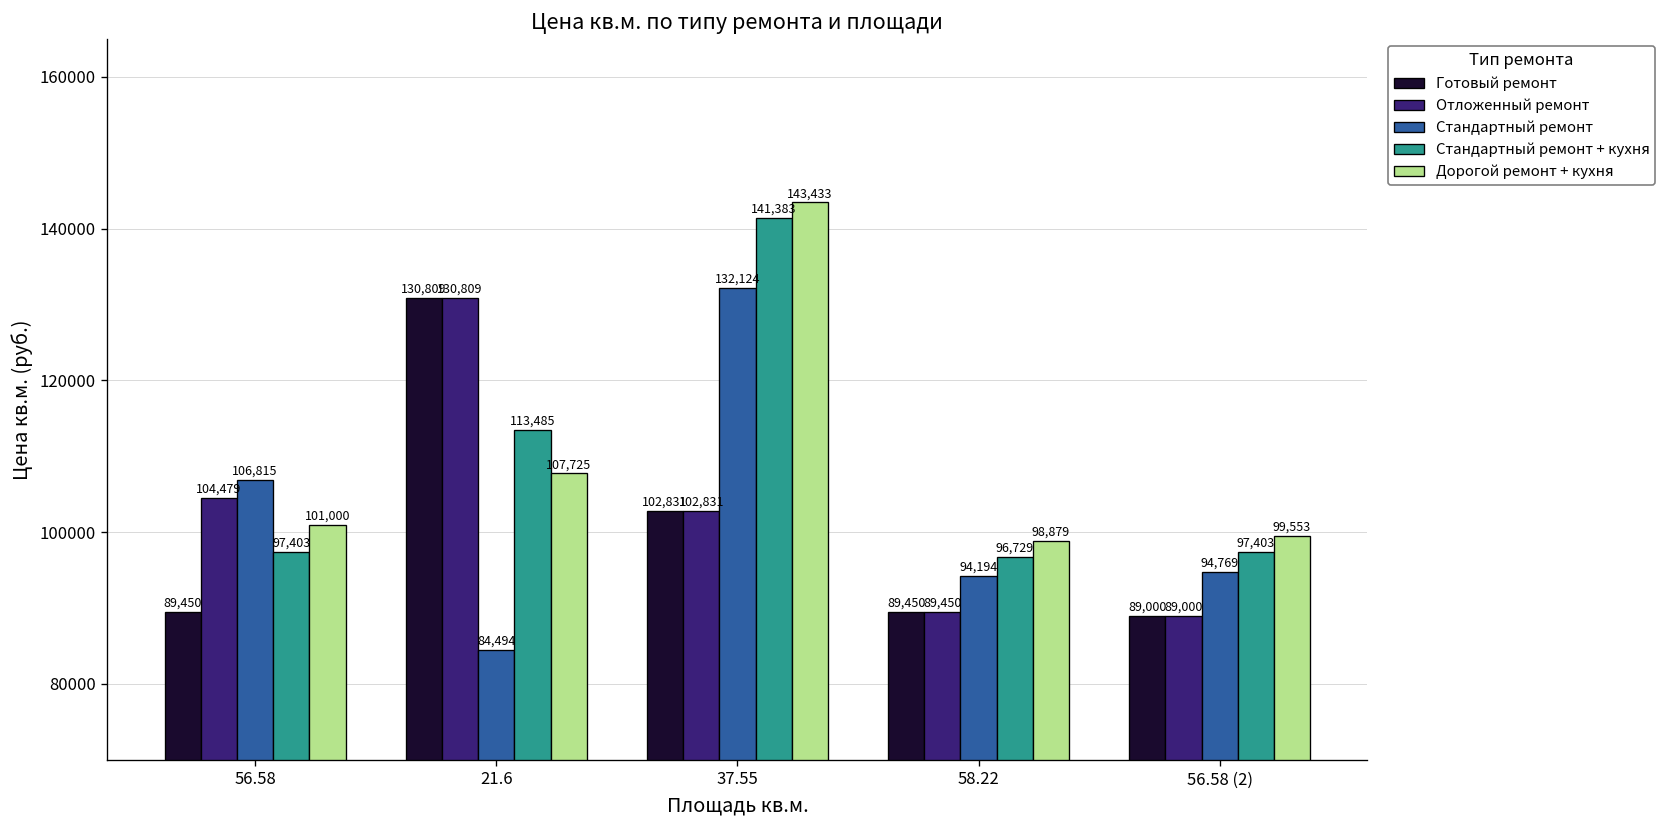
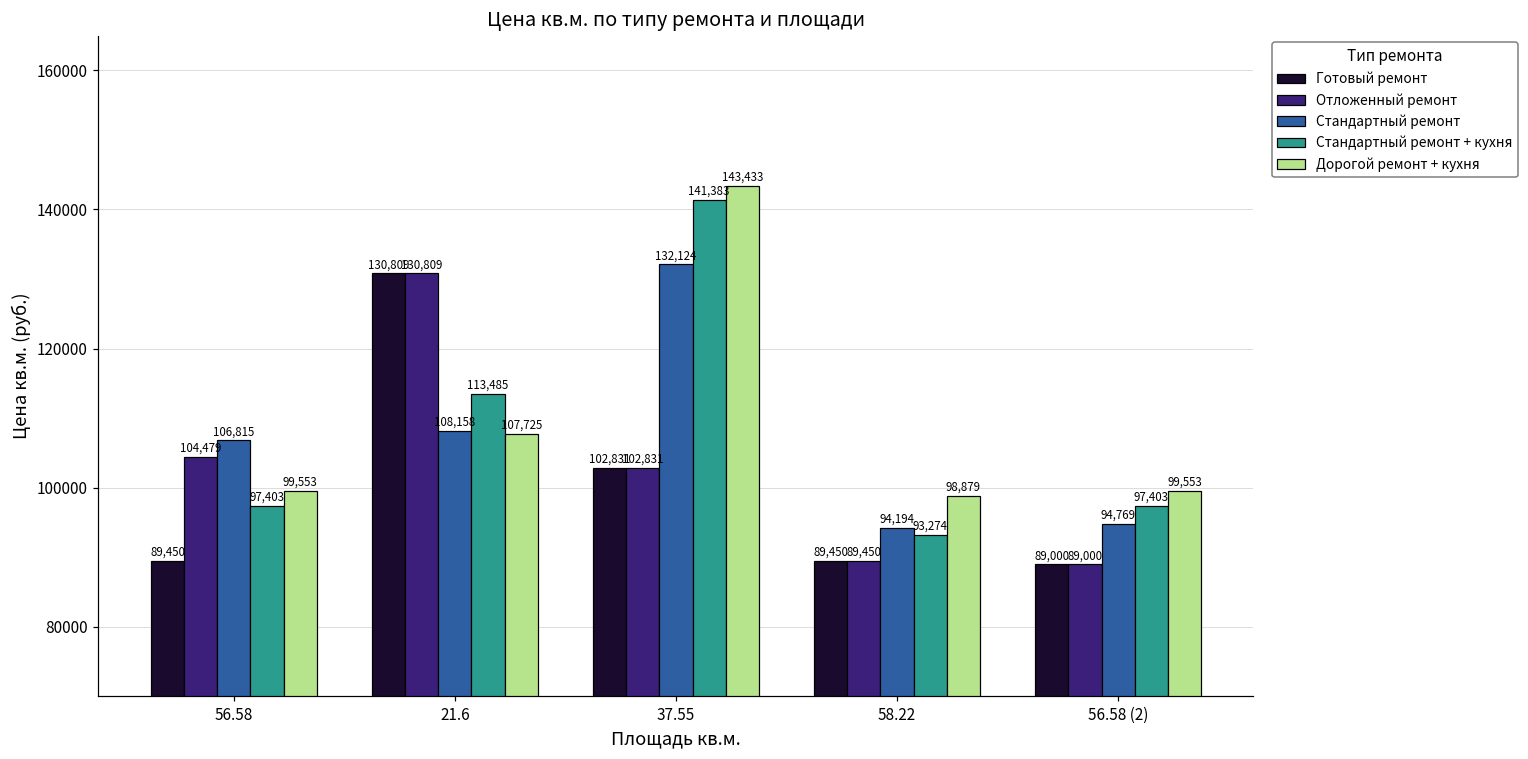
  {
    "Готовый ремонт": {
      "56.58": "89,450",
      "58.22": "89,450",
      "56.58 (2)": "89,000"
    },
    "Отложенный ремонт": {
      "56.58": "104,479",
      "58.22": "89,450",
      "56.58 (2)": "89,000"
    },
    "Стандартный ремонт": {
      "56.58": "106,815",
-     "21.6": "84,494",
+     "21.6": "108,158",
      "37.55": "132,124",
      "58.22": "94,194",
      "56.58 (2)": "94,769"
    },
    "Стандартный ремонт + кухня": {
      "56.58": "97,403",
      "21.6": "113,485",
      "37.55": "141,383",
-     "58.22": "96,729",
+     "58.22": "93,274",
      "56.58 (2)": "97,403"
    },
    "Дорогой ремонт + кухня": {
-     "56.58": "101,000",
+     "56.58": "99,553",
      "21.6": "107,725",
      "37.55": "143,433",
      "58.22": "98,879",
      "56.58 (2)": "99,553"
    }
  }
